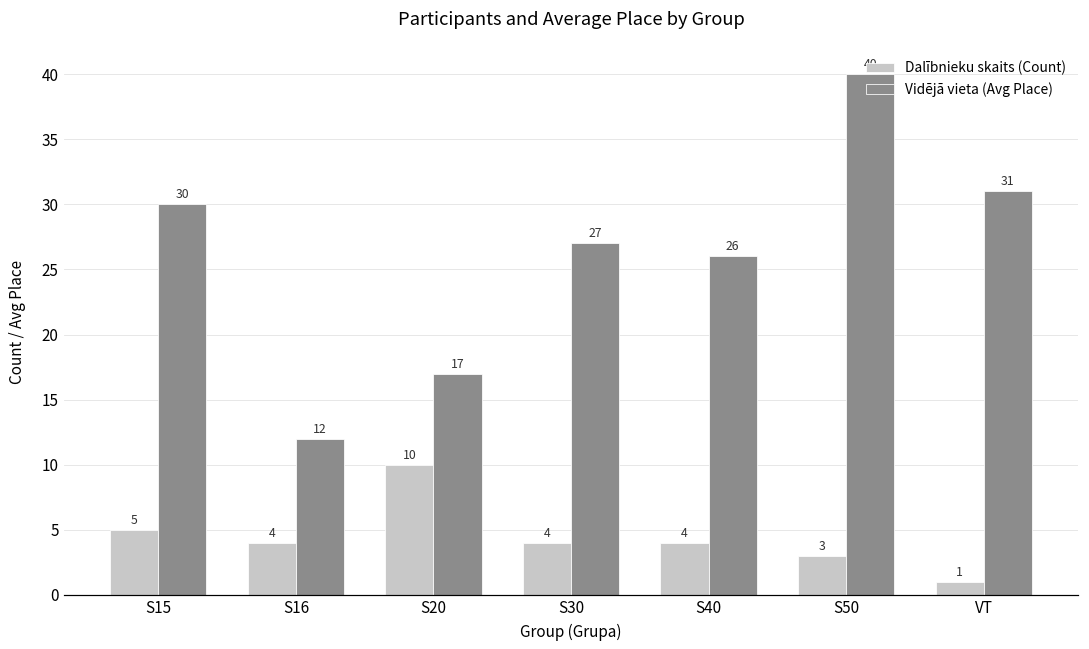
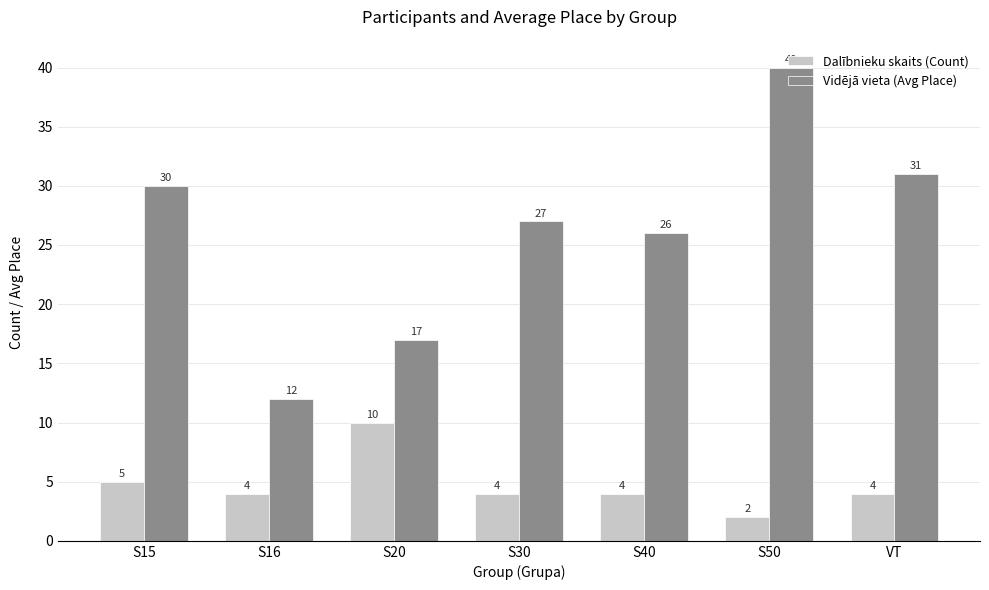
  {
    "Dalībnieku skaits (Count)": {
      "S15": 5,
      "S16": 4,
      "S20": 10,
      "S30": 4,
      "S40": 4,
-     "S50": 3,
-     "VT": 1
+     "S50": 2,
+     "VT": 4
    },
    "Vidējā vieta (Avg Place)": {
      "S15": 30,
      "S16": 12,
      "S20": 17,
      "S30": 27,
      "S40": 26,
      "S50": 40,
      "VT": 31
    }
  }
